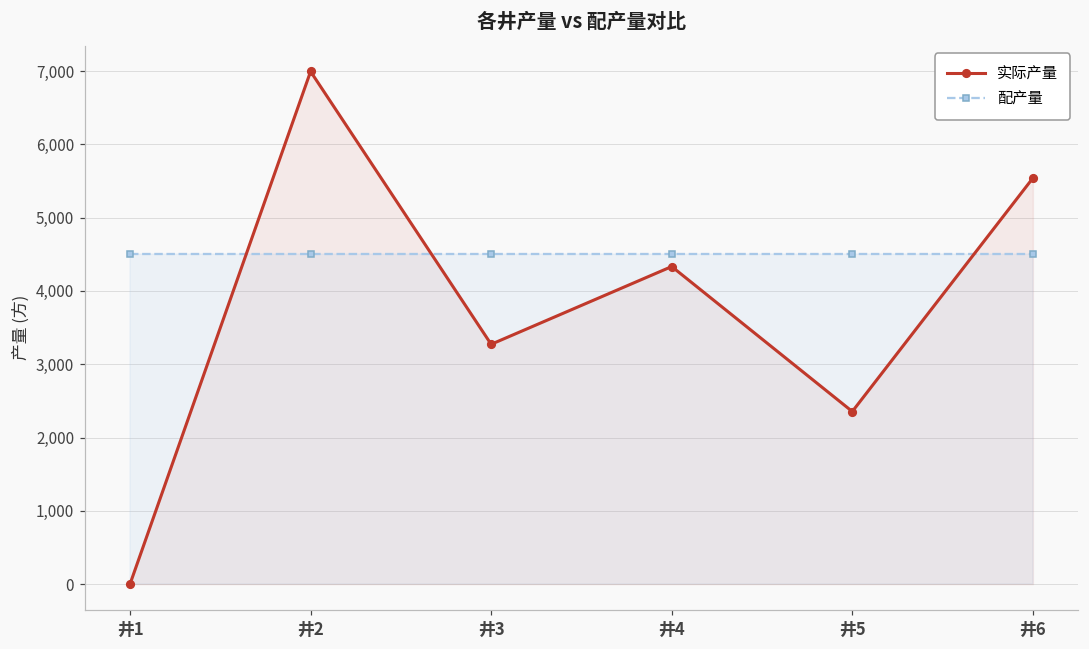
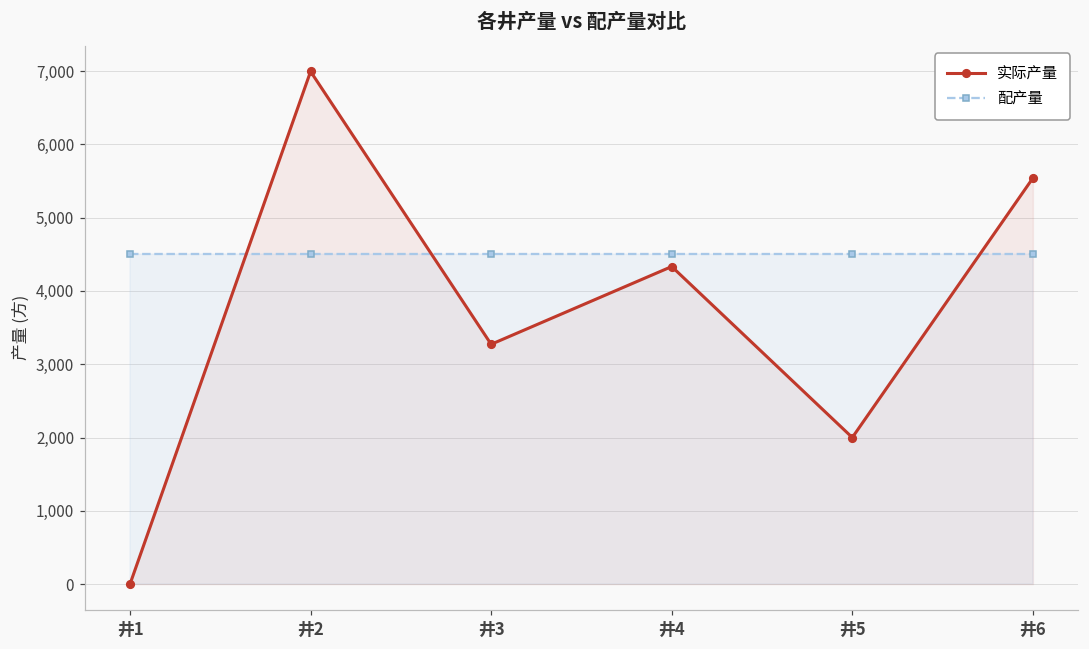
  {
    "实际产量": {
      "井1": "0",
      "井2": "7,000",
      "井3": "3,300",
      "井4": "4,300",
-     "井5": "2,400",
+     "井5": "2,000",
      "井6": "5,500"
    },
    "配产量": {
      "井1": "4,500",
      "井2": "4,500",
      "井3": "4,500",
      "井4": "4,500",
      "井5": "4,500",
      "井6": "4,500"
    }
  }
